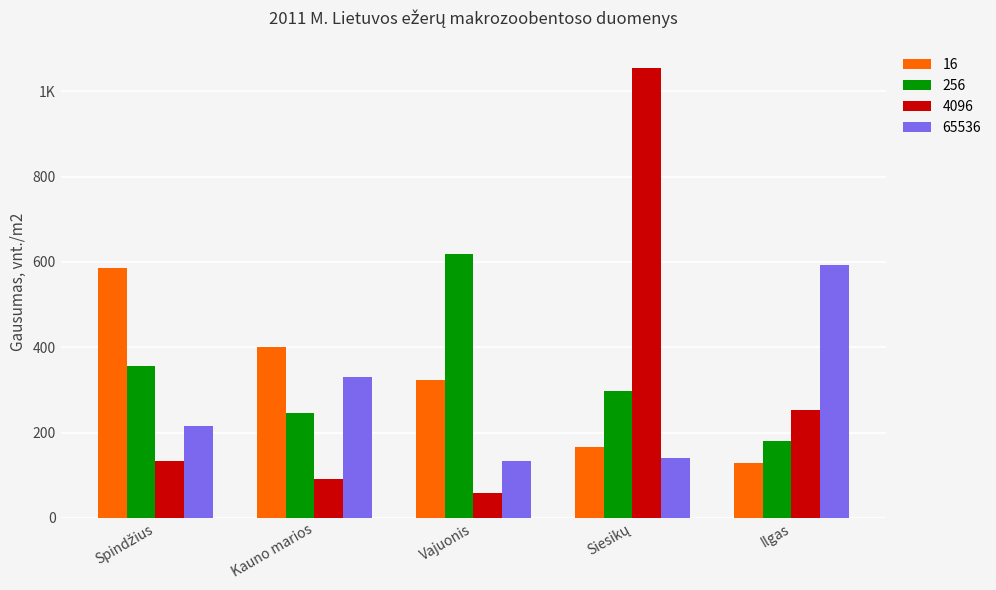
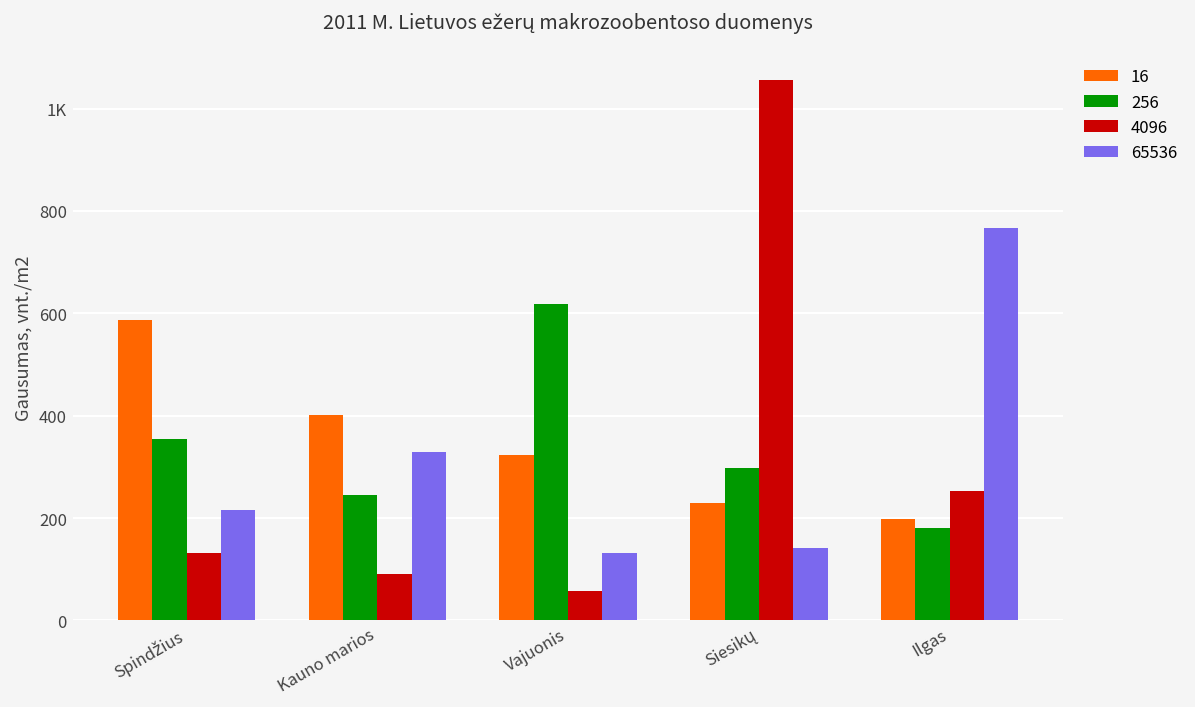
  {
    "16": {
      "Spindžius": 590,
      "Kauno marios": 400,
      "Vajuonis": 320,
-     "Siesikų": 170,
-     "Ilgas": 130
+     "Siesikų": 230,
+     "Ilgas": 200
    },
    "256": {
      "Spindžius": 360,
      "Kauno marios": 250,
      "Vajuonis": 620,
      "Siesikų": 300,
      "Ilgas": 180
    },
    "4096": {
      "Spindžius": 130,
      "Kauno marios": 90,
      "Vajuonis": 60,
      "Siesikų": 1060,
      "Ilgas": 250
    },
    "65536": {
      "Spindžius": 220,
      "Kauno marios": 330,
      "Vajuonis": 130,
      "Siesikų": 140,
-     "Ilgas": 590
+     "Ilgas": 770
    }
  }
